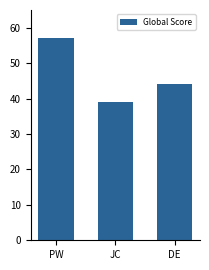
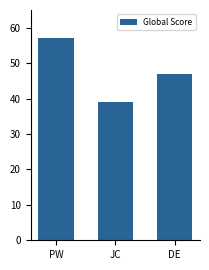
  {
    "PW": 57,
    "JC": 39,
-   "DE": 44
+   "DE": 47
  }
